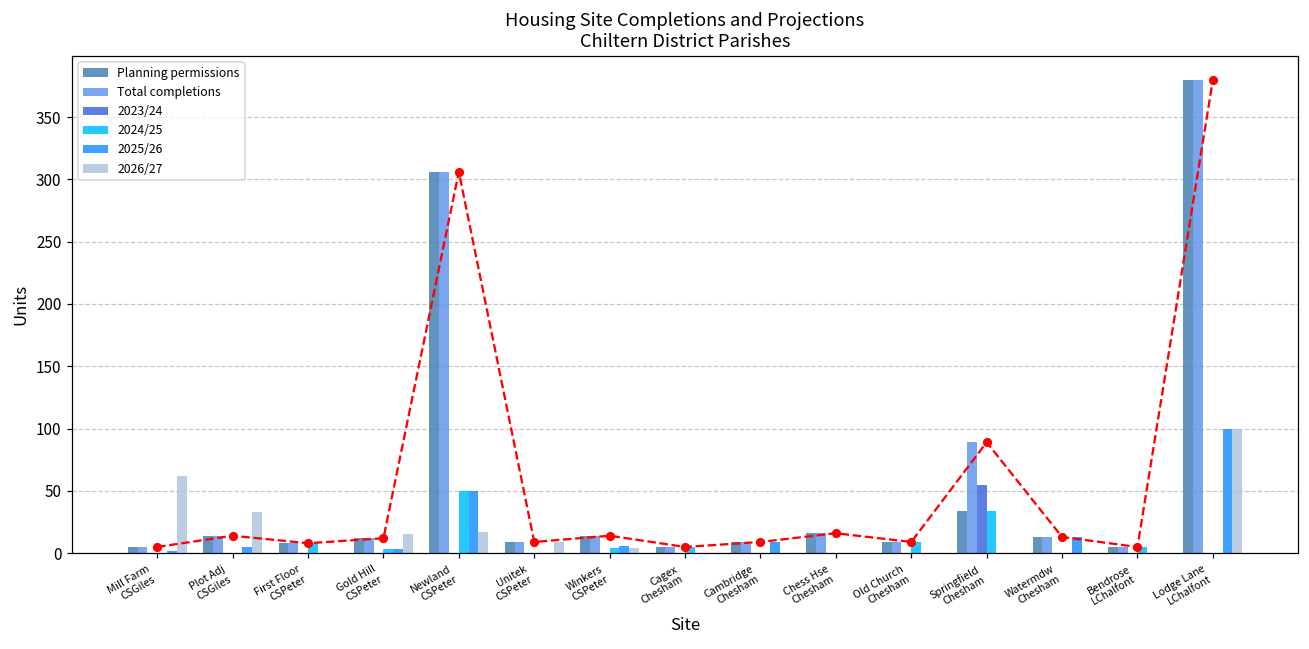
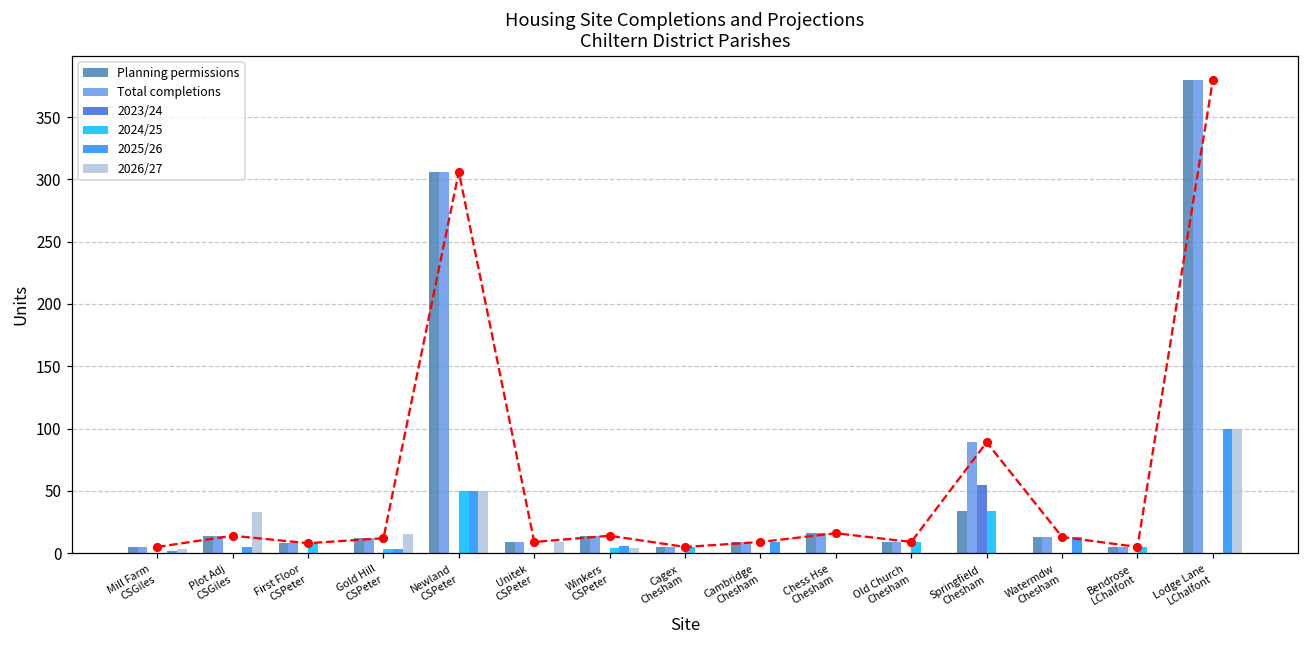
  {
    "2026/27": {
-     "Mill Farm CSGiles": 62,
+     "Mill Farm CSGiles": 3,
      "Plot Adj CSGiles": 33,
      "First Floor CSPeter": 0,
      "Gold Hill CSPeter": 15,
-     "Newland CSPeter": 17,
+     "Newland CSPeter": 50,
      "Unitek CSPeter": 9,
      "Winkers CSPeter": 4,
      "Cagex Chesham": 0,
      "Cambridge Chesham": 0,
      "Chess Hse Chesham": 0,
      "Old Church Chesham": 0,
      "Springfield Chesham": 0,
      "Watermdw Chesham": 0,
      "Bendrose LChalfont": 0,
      "Lodge Lane LChalfont": 100
    }
  }
